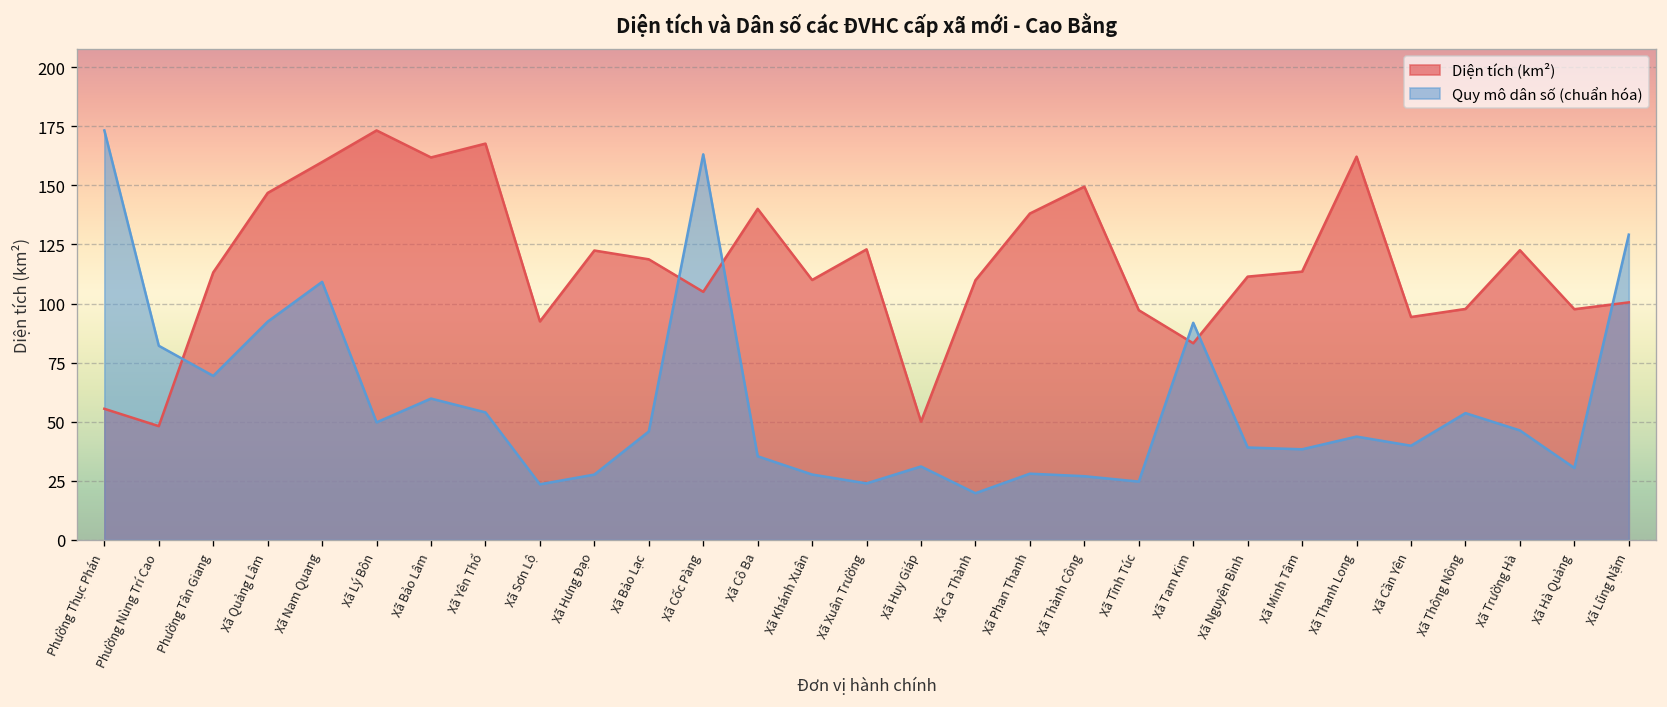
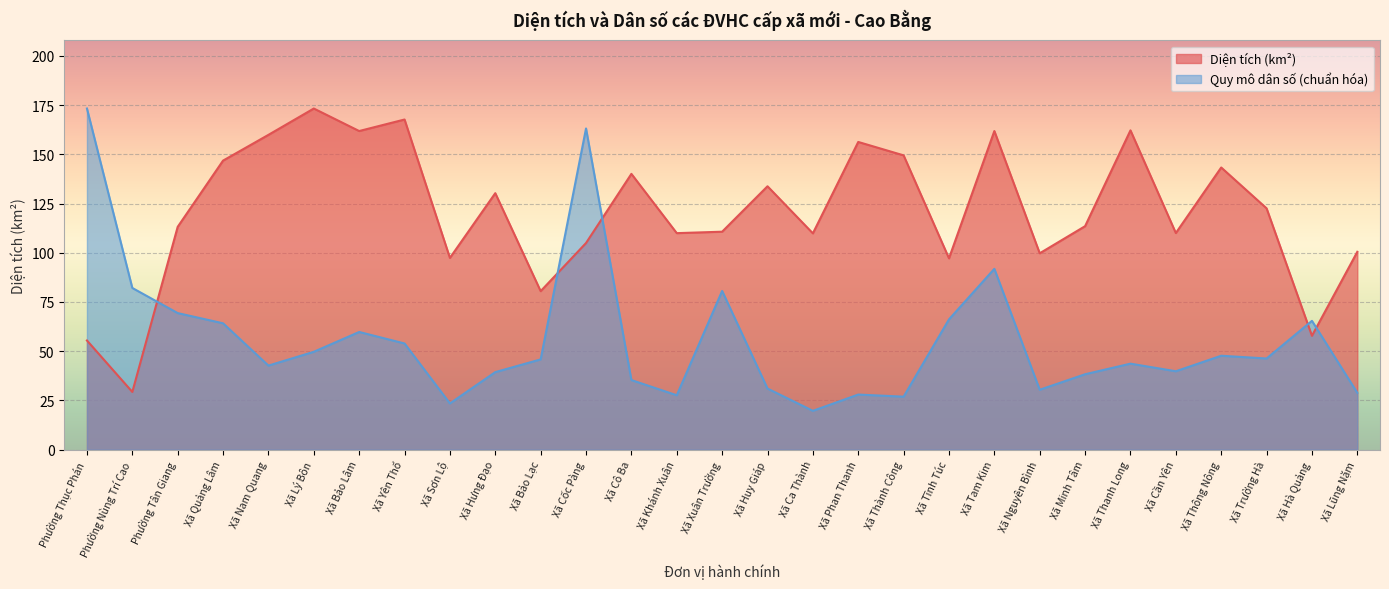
  {
    "Diện tích (km²)": {
      "Phường Thục Phán": 55,
-     "Phường Nùng Trí Cao": 48,
+     "Phường Nùng Trí Cao": 29,
      "Phường Tân Giang": 113,
      "Xã Quảng Lâm": 147,
      "Xã Nam Quang": 160,
      "Xã Lý Bôn": 173,
      "Xã Bảo Lâm": 162,
      "Xã Yên Thổ": 168,
-     "Xã Sơn Lộ": 92,
-     "Xã Hưng Đạo": 122,
-     "Xã Bảo Lạc": 119,
+     "Xã Sơn Lộ": 97,
+     "Xã Hưng Đạo": 130,
+     "Xã Bảo Lạc": 81,
      "Xã Cốc Pàng": 105,
      "Xã Cô Ba": 140,
      "Xã Khánh Xuân": 110,
-     "Xã Xuân Trường": 123,
-     "Xã Huy Giáp": 50,
+     "Xã Xuân Trường": 111,
+     "Xã Huy Giáp": 134,
      "Xã Ca Thành": 110,
-     "Xã Phan Thanh": 138,
+     "Xã Phan Thanh": 156,
      "Xã Thành Công": 149,
      "Xã Tĩnh Túc": 97,
-     "Xã Tam Kim": 83,
-     "Xã Nguyên Bình": 111,
+     "Xã Tam Kim": 162,
+     "Xã Nguyên Bình": 100,
      "Xã Minh Tâm": 114,
      "Xã Thanh Long": 162,
-     "Xã Cần Yên": 94,
-     "Xã Thông Nông": 98,
+     "Xã Cần Yên": 110,
+     "Xã Thông Nông": 143,
      "Xã Trường Hà": 123,
-     "Xã Hà Quảng": 98,
+     "Xã Hà Quảng": 58,
      "Xã Lũng Nặm": 100
    },
    "Quy mô dân số (chuẩn hóa)": {
      "Phường Thục Phán": 173,
      "Phường Nùng Trí Cao": 82,
      "Phường Tân Giang": 69,
-     "Xã Quảng Lâm": 92,
-     "Xã Nam Quang": 109,
+     "Xã Quảng Lâm": 64,
+     "Xã Nam Quang": 43,
      "Xã Lý Bôn": 50,
      "Xã Bảo Lâm": 60,
      "Xã Yên Thổ": 54,
      "Xã Sơn Lộ": 23,
-     "Xã Hưng Đạo": 28,
+     "Xã Hưng Đạo": 39,
      "Xã Bảo Lạc": 46,
      "Xã Cốc Pàng": 163,
      "Xã Cô Ba": 35,
      "Xã Khánh Xuân": 28,
-     "Xã Xuân Trường": 24,
+     "Xã Xuân Trường": 81,
      "Xã Huy Giáp": 31,
      "Xã Ca Thành": 20,
      "Xã Phan Thanh": 28,
      "Xã Thành Công": 27,
-     "Xã Tĩnh Túc": 25,
+     "Xã Tĩnh Túc": 66,
      "Xã Tam Kim": 92,
-     "Xã Nguyên Bình": 39,
+     "Xã Nguyên Bình": 30,
      "Xã Minh Tâm": 38,
      "Xã Thanh Long": 44,
      "Xã Cần Yên": 40,
-     "Xã Thông Nông": 54,
+     "Xã Thông Nông": 48,
      "Xã Trường Hà": 46,
-     "Xã Hà Quảng": 30,
-     "Xã Lũng Nặm": 129
+     "Xã Hà Quảng": 65,
+     "Xã Lũng Nặm": 29
    }
  }
